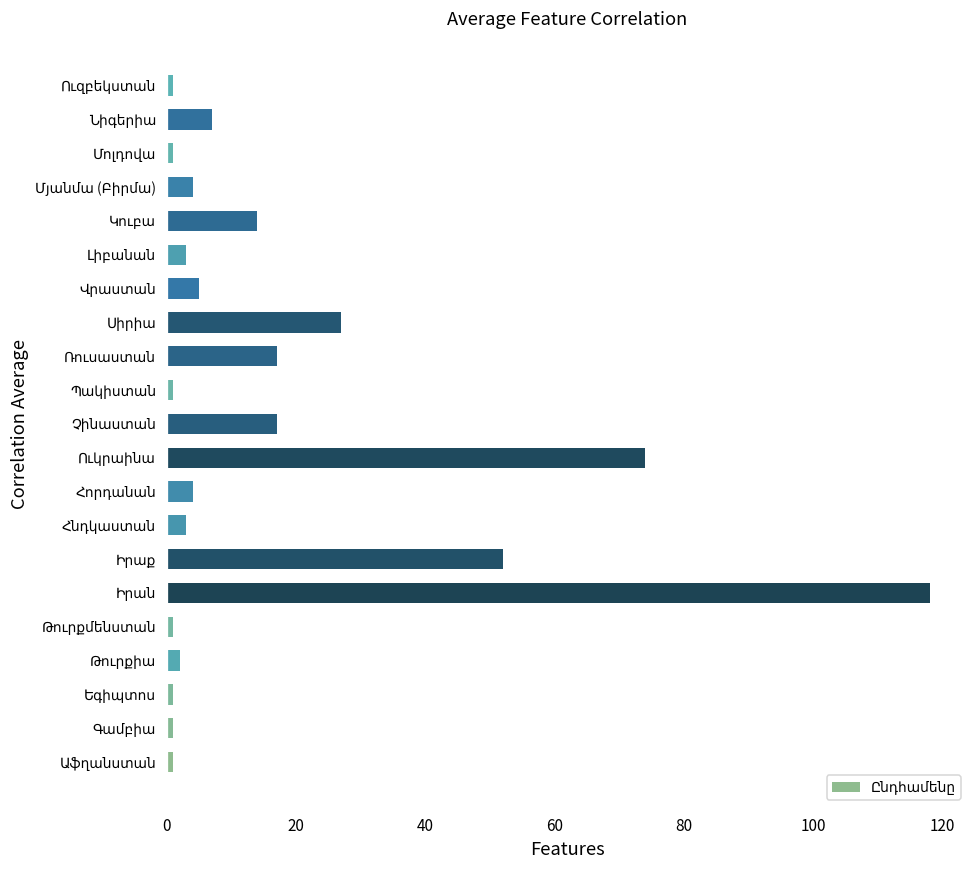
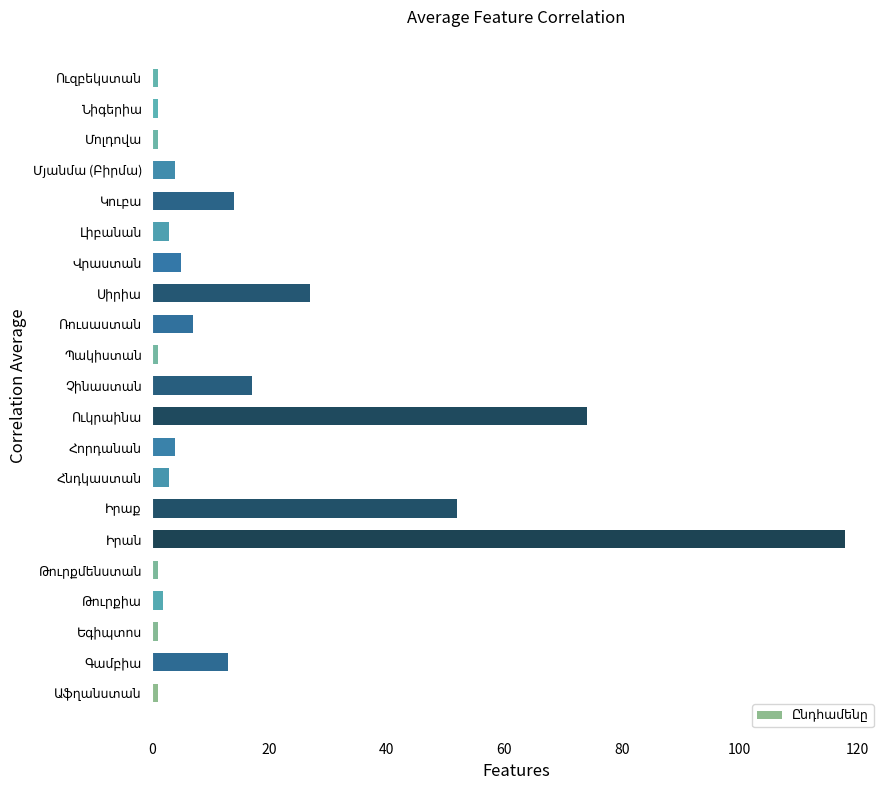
  {
    "Ուզբեկստան": 1,
-   "Նիգերիա": 7,
+   "Նիգերիա": 1,
    "Մոլդովա": 1,
    "Մյանմա (Բիրմա)": 4,
    "Կուբա": 14,
    "Լիբանան": 3,
    "Վրաստան": 5,
    "Սիրիա": 27,
-   "Ռուսաստան": 17,
+   "Ռուսաստան": 7,
    "Պակիստան": 1,
    "Չինաստան": 17,
    "Ուկրաինա": 74,
    "Հորդանան": 4,
    "Հնդկաստան": 3,
    "Իրաք": 52,
    "Իրան": 118,
    "Թուրքմենստան": 1,
    "Թուրքիա": 2,
    "Եգիպտոս": 1,
-   "Գամբիա": 1,
+   "Գամբիա": 13,
    "Աֆղանստան": 1
  }
